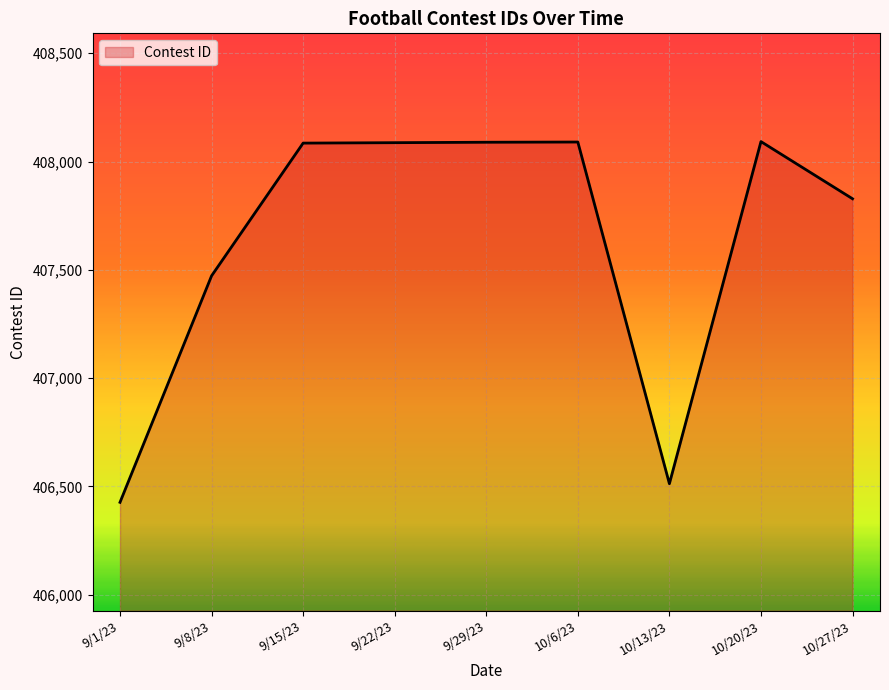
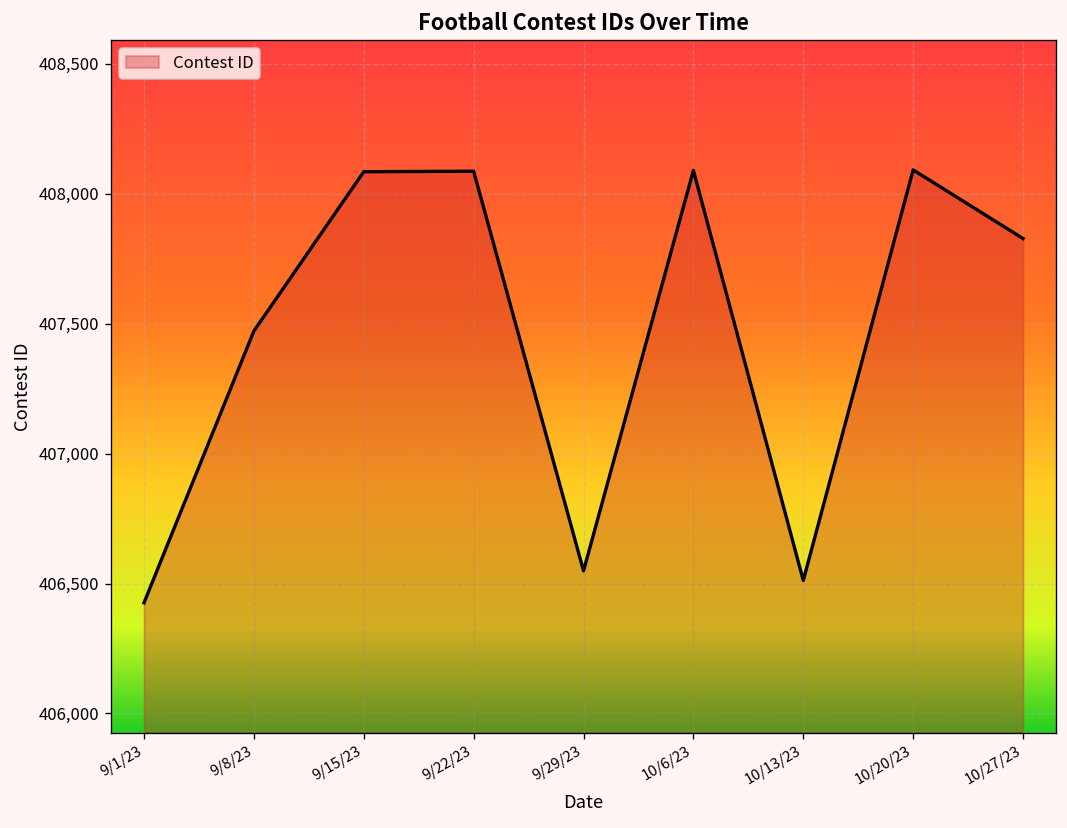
  {
    "9/1/23": "406,430",
    "9/8/23": "407,470",
    "9/15/23": "408,090",
    "9/22/23": "408,090",
-   "9/29/23": "408,090",
+   "9/29/23": "406,550",
    "10/6/23": "408,090",
    "10/13/23": "406,510",
    "10/20/23": "408,090",
    "10/27/23": "407,830"
  }
